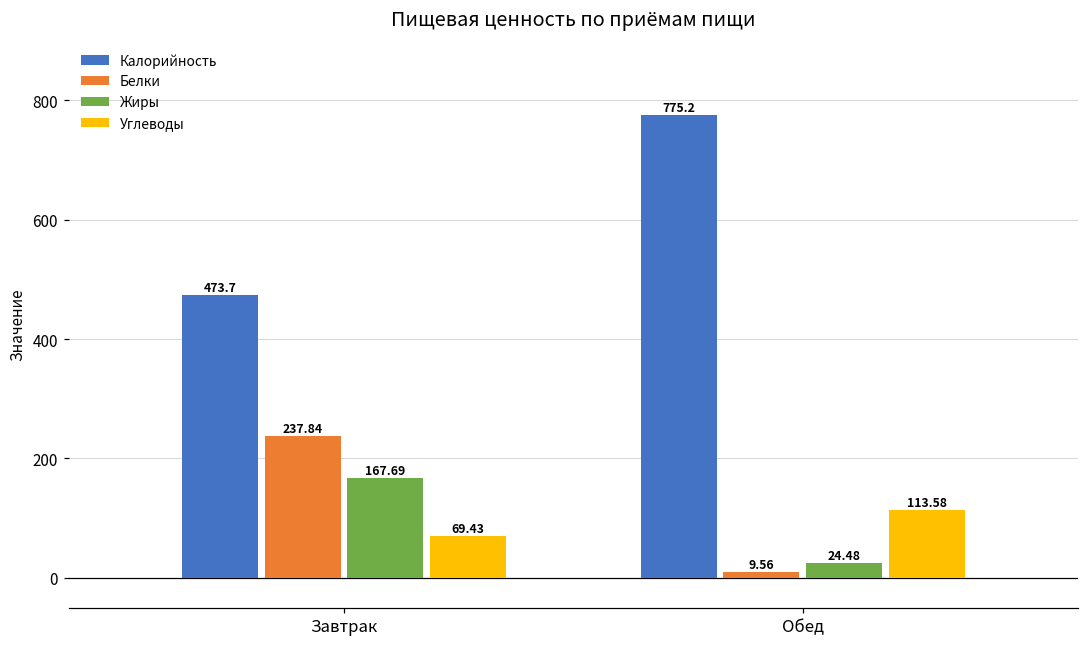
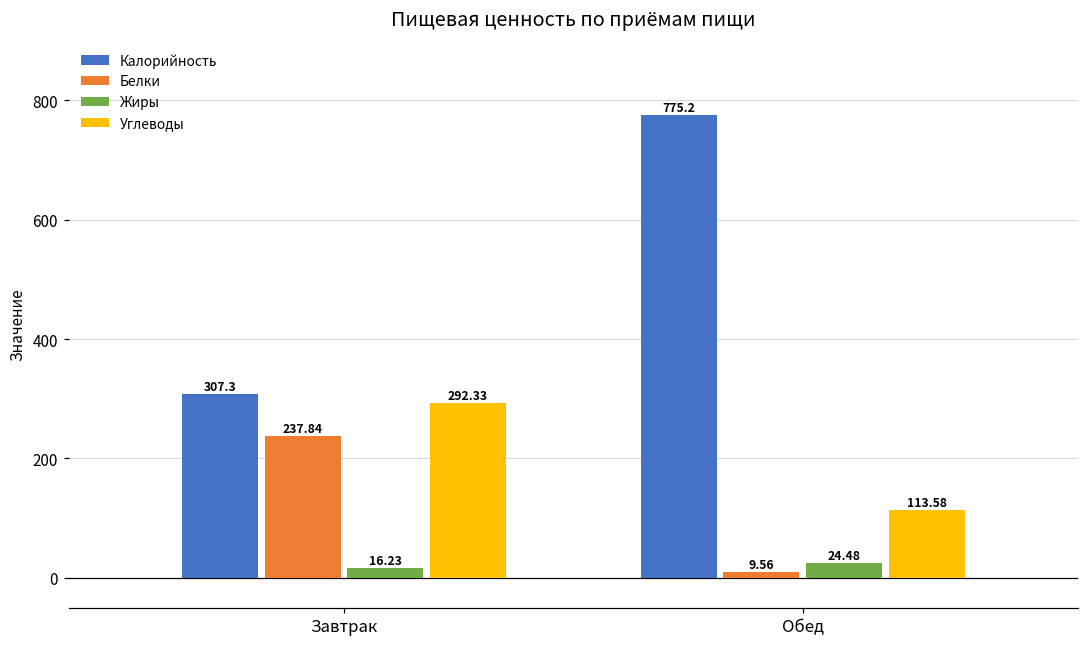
  {
    "Калорийность": {
-     "Завтрак": 473.7,
+     "Завтрак": 307.3,
      "Обед": 775.2
    },
    "Белки": {
      "Завтрак": 237.84,
      "Обед": 9.56
    },
    "Жиры": {
-     "Завтрак": 167.69,
+     "Завтрак": 16.23,
      "Обед": 24.48
    },
    "Углеводы": {
-     "Завтрак": 69.43,
+     "Завтрак": 292.33,
      "Обед": 113.58
    }
  }
